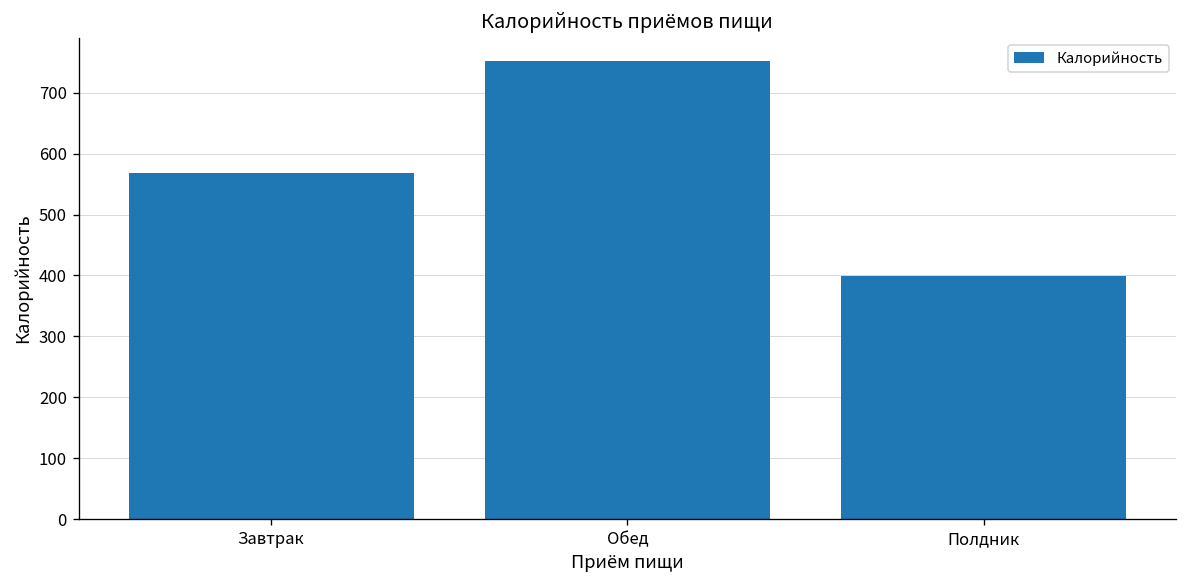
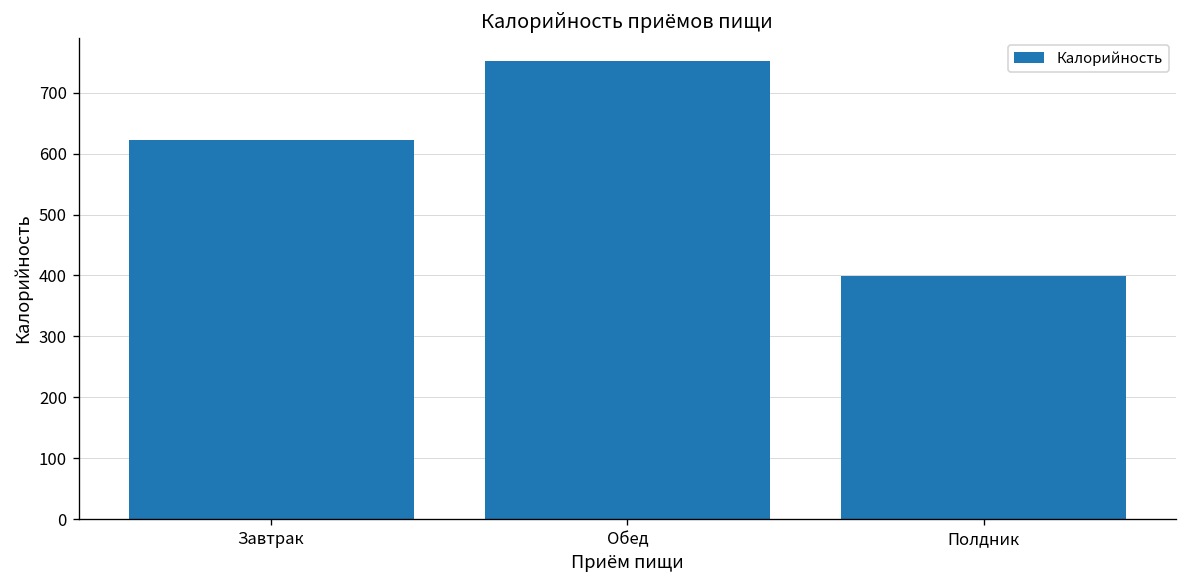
  {
-   "Завтрак": 570,
+   "Завтрак": 620,
    "Обед": 750,
    "Полдник": 400
  }
